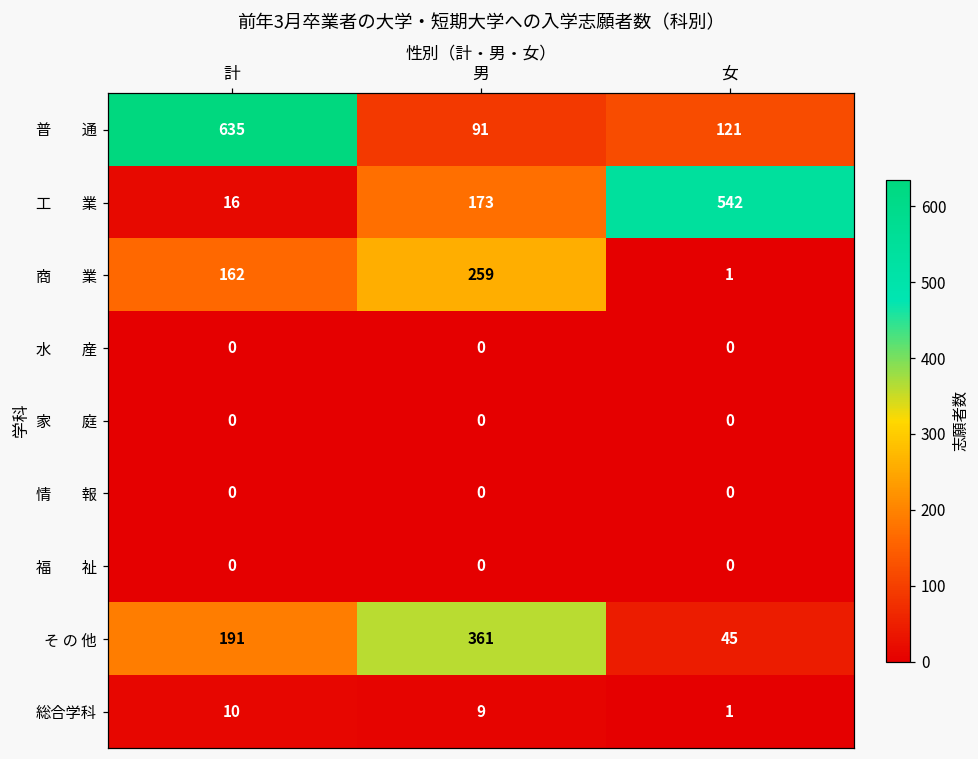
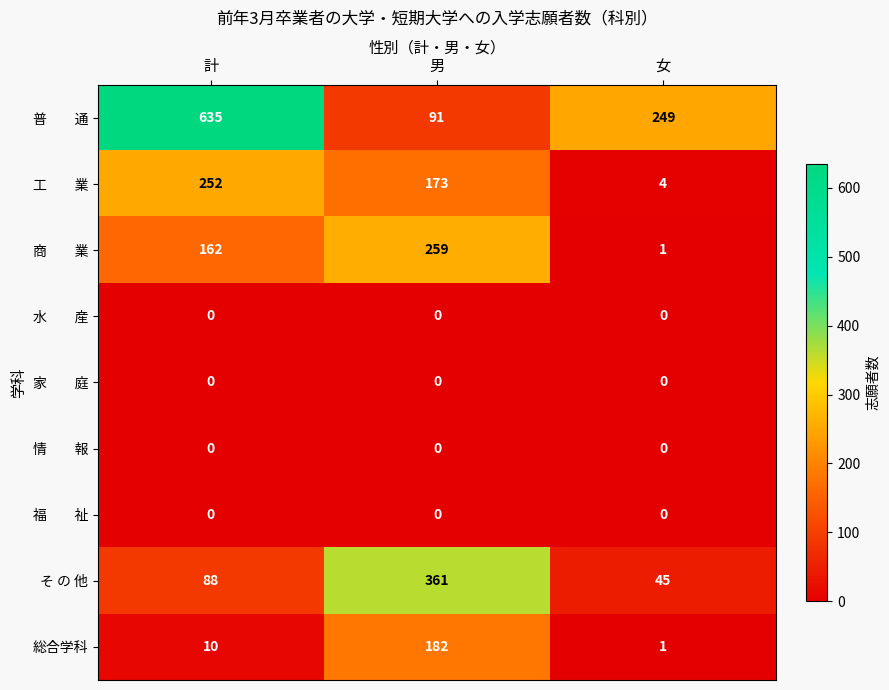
  {
    "普 通": {
      "計": 635,
      "男": 91,
-     "女": 121
+     "女": 249
    },
    "工 業": {
-     "計": 16,
+     "計": 252,
      "男": 173,
-     "女": 542
+     "女": 4
    },
    "商 業": {
      "計": 162,
      "男": 259,
      "女": 1
    },
    "水 産": {
      "計": 0,
      "男": 0,
      "女": 0
    },
    "家 庭": {
      "計": 0,
      "男": 0,
      "女": 0
    },
    "情 報": {
      "計": 0,
      "男": 0,
      "女": 0
    },
    "福 祉": {
      "計": 0,
      "男": 0,
      "女": 0
    },
    "そ の 他": {
-     "計": 191,
+     "計": 88,
      "男": 361,
      "女": 45
    },
    "総合学科": {
      "計": 10,
-     "男": 9,
+     "男": 182,
      "女": 1
    }
  }
